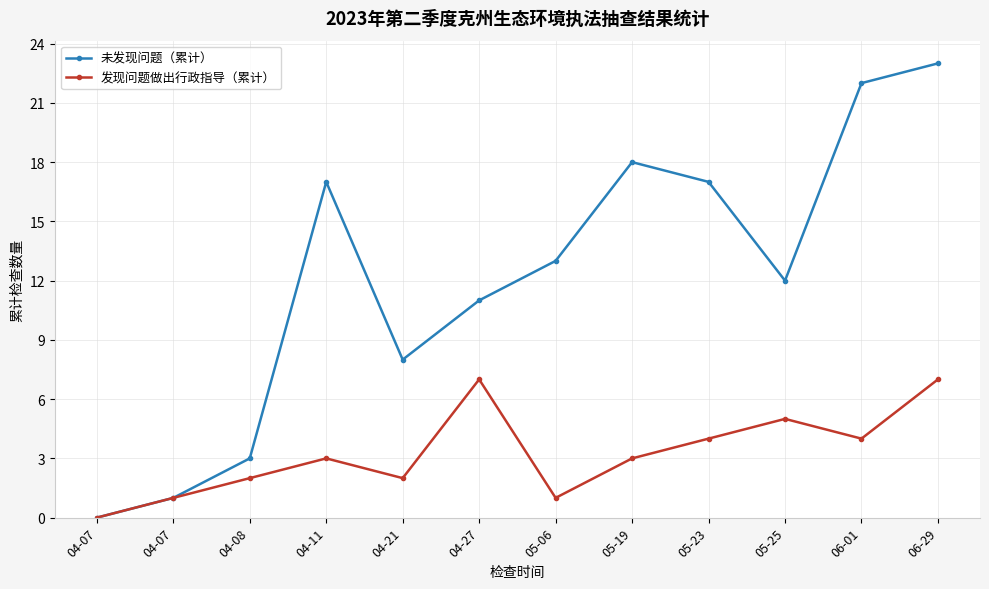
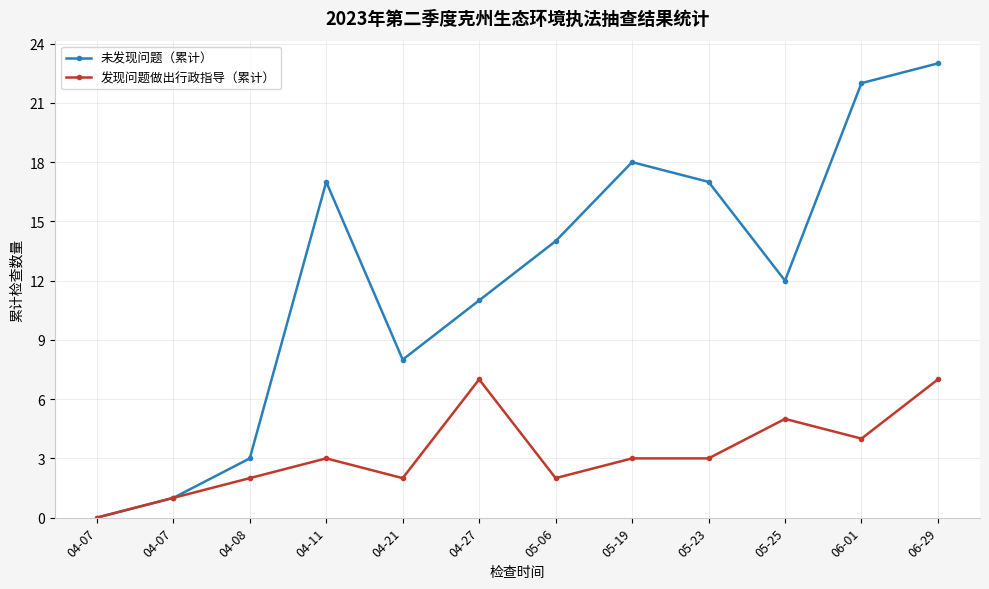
  {
    "未发现问题（累计）": {
      "04-08": 3,
      "04-11": 17,
      "04-21": 8,
      "04-27": 11,
-     "05-06": 13,
+     "05-06": 14,
      "05-19": 18,
      "05-23": 17,
      "05-25": 12,
      "06-01": 22,
      "06-29": 23
    },
    "发现问题做出行政指导（累计）": {
      "04-08": 2,
      "04-11": 3,
      "04-21": 2,
      "04-27": 7,
-     "05-06": 1,
+     "05-06": 2,
      "05-19": 3,
-     "05-23": 4,
+     "05-23": 3,
      "05-25": 5,
      "06-01": 4,
      "06-29": 7
    }
  }
